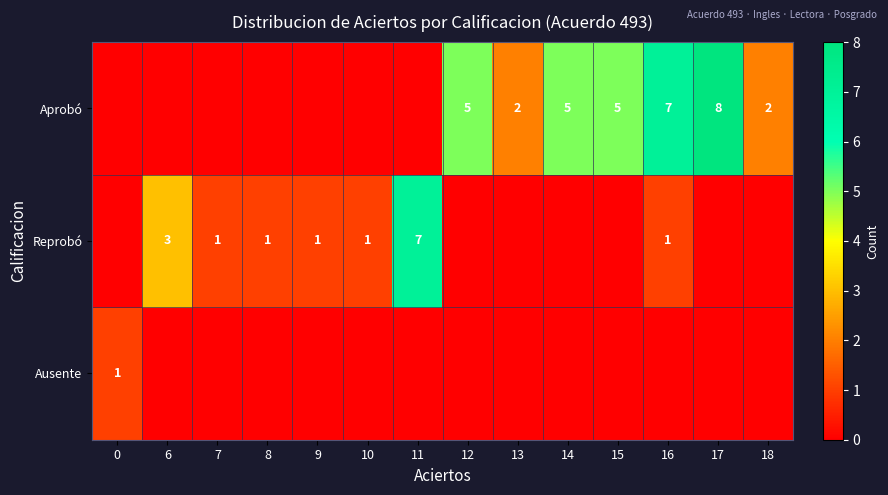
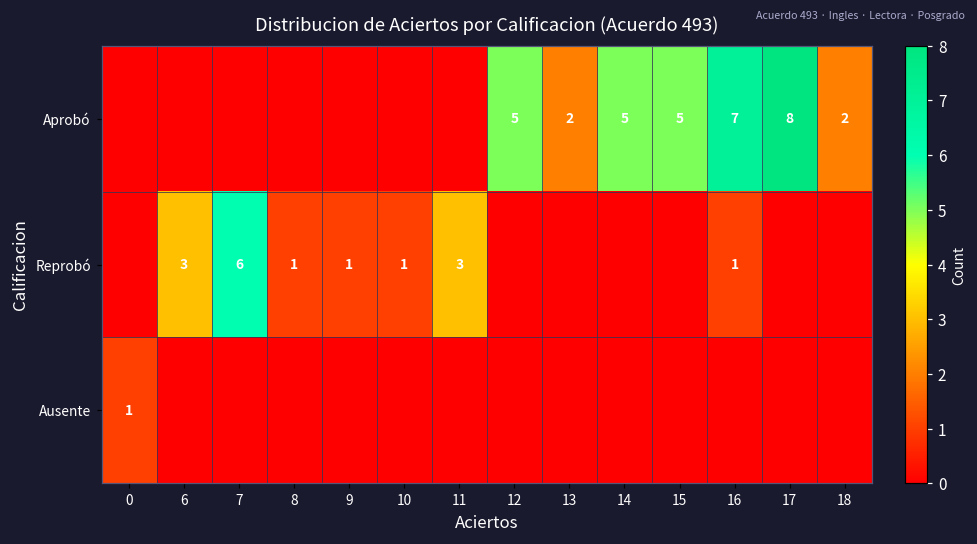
  {
    "Aprobó": {
      "12": 5,
      "13": 2,
      "14": 5,
      "15": 5,
      "16": 7,
      "17": 8,
      "18": 2
    },
    "Reprobó": {
      "6": 3,
-     "7": 1,
+     "7": 6,
      "8": 1,
      "9": 1,
      "10": 1,
-     "11": 7,
+     "11": 3,
      "16": 1
    },
    "Ausente": {
      "0": 1
    }
  }
